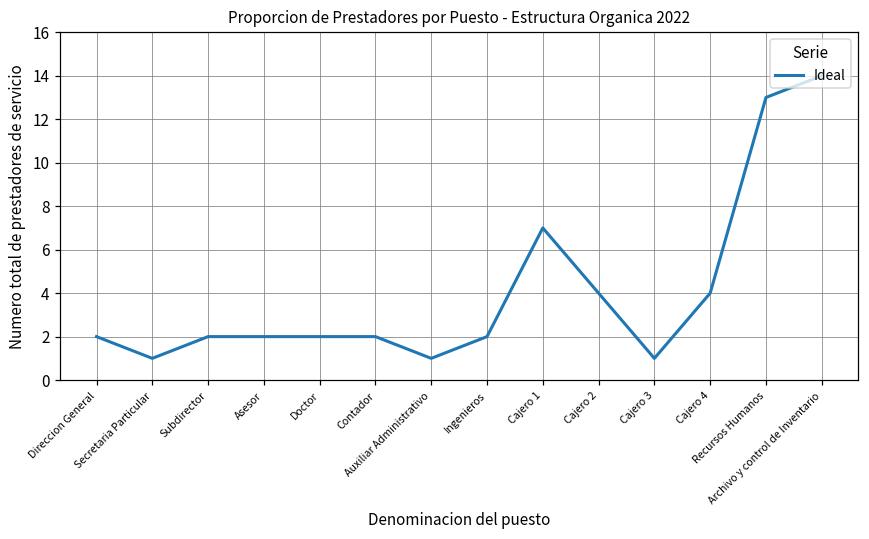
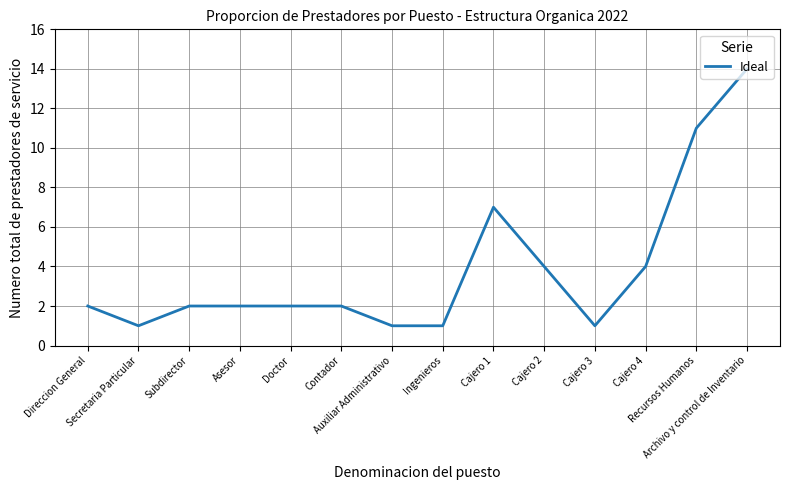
  {
    "Direccion General": 2,
    "Secretaria Particular": 1,
    "Subdirector": 2,
    "Asesor": 2,
    "Doctor": 2,
    "Contador": 2,
    "Auxiliar Administrativo": 1,
-   "Ingenieros": 2,
+   "Ingenieros": 1,
    "Cajero 1": 7,
    "Cajero 2": 4,
    "Cajero 3": 1,
    "Cajero 4": 4,
-   "Recursos Humanos": 13
+   "Recursos Humanos": 11
  }
